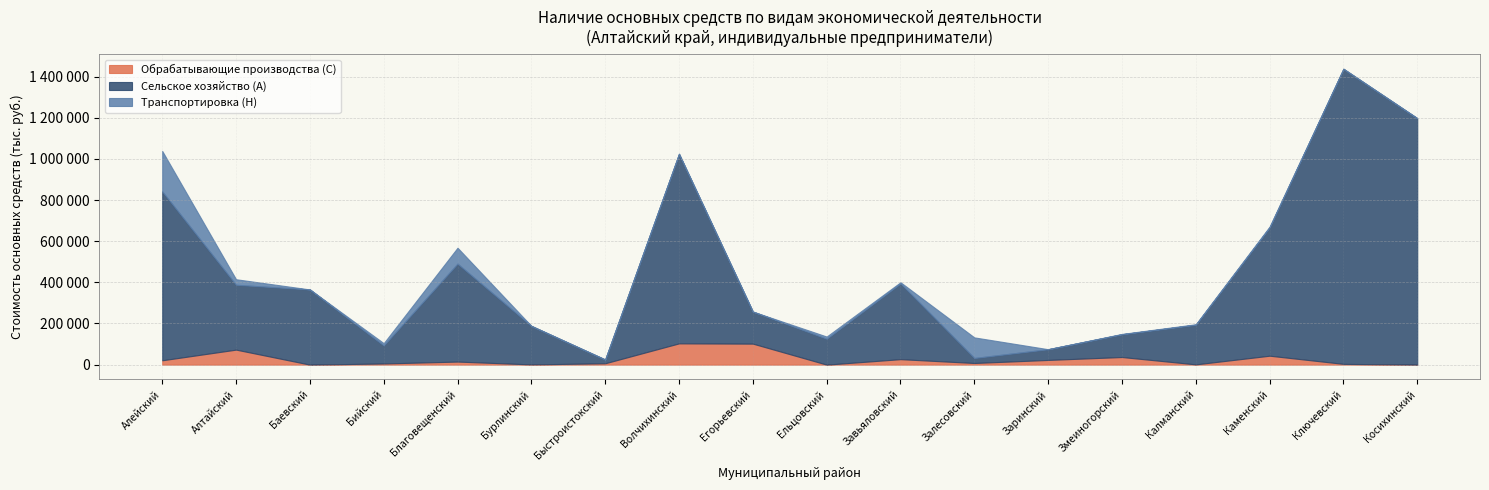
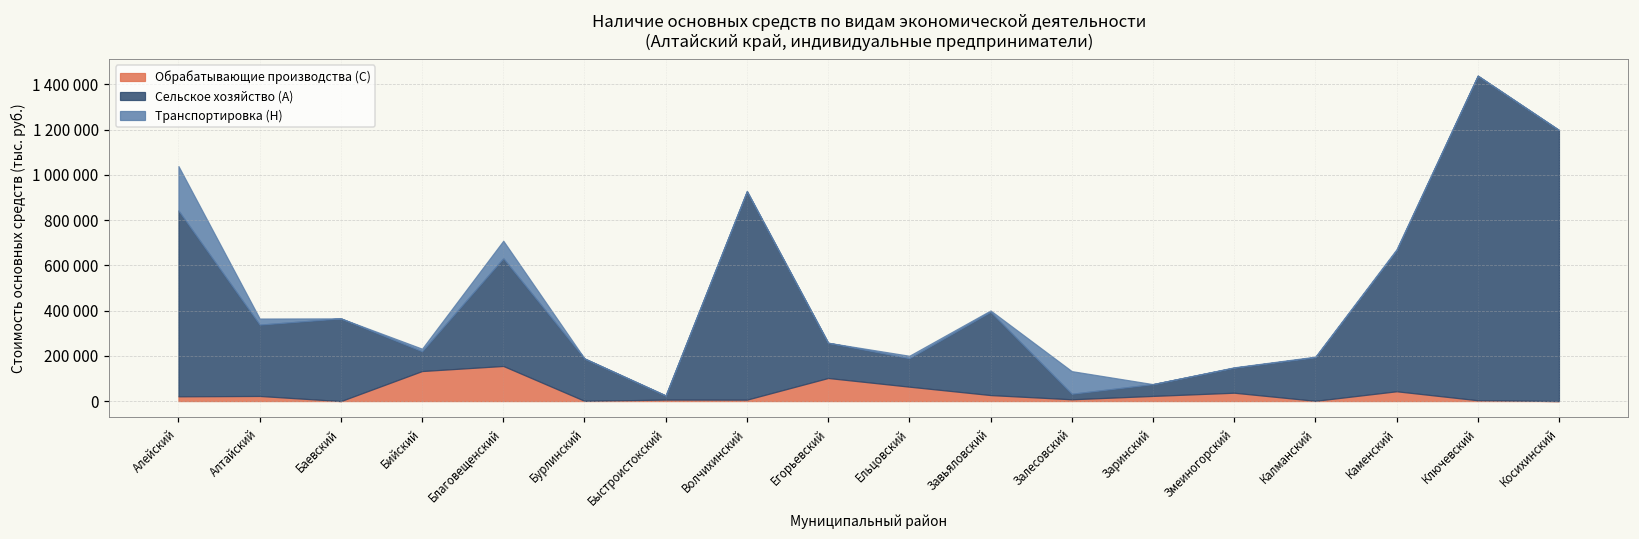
  {
    "Обрабатывающие производства (C)": {
      "Алейский": 20000,
-     "Алтайский": 70000,
+     "Алтайский": 20000,
      "Баевский": 0,
-     "Бийский": 10000,
-     "Благовещенский": 10000,
-     "Волчихинский": 100000,
+     "Бийский": 130000,
+     "Благовещенский": 160000,
+     "Волчихинский": 10000,
      "Егорьевский": 100000,
-     "Ельцовский": 0,
+     "Ельцовский": 60000,
      "Завьяловский": 30000,
      "Заринский": 20000,
      "Змеиногорский": 40000,
      "Каменский": 40000,
      "Косихинский": 0
    },
    "Сельское хозяйство (A)": {
      "Алейский": 820000,
      "Алтайский": 320000,
      "Благовещенский": 480000,
      "Залесовский": 20000
    },
    "Транспортировка (H)": {
      "Алейский": 200000,
      "Алтайский": 30000,
      "Благовещенский": 80000,
      "Залесовский": 100000
    }
  }
